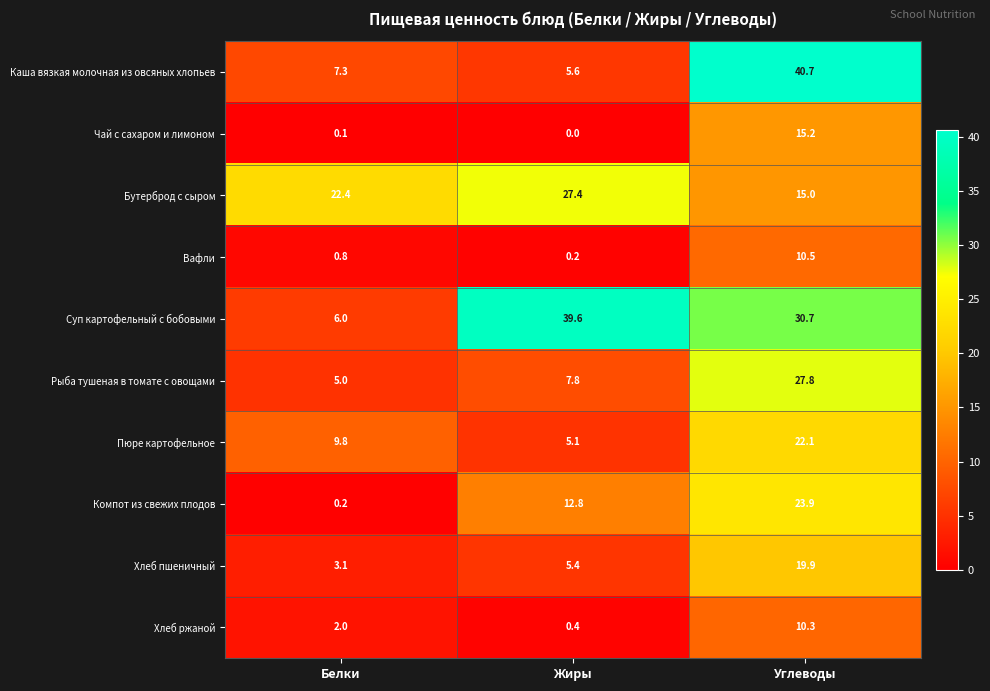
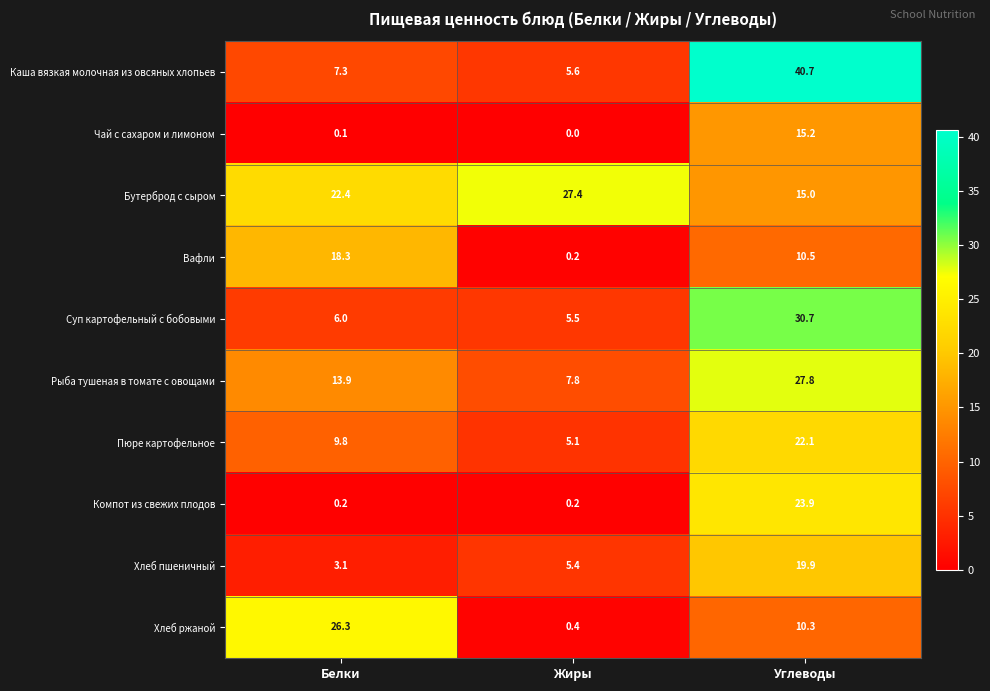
  {
    "Каша вязкая молочная из овсяных хлопьев": {
      "Белки": 7.3,
      "Жиры": 5.6,
      "Углеводы": 40.7
    },
    "Чай с сахаром и лимоном": {
      "Белки": 0.1,
      "Жиры": 0.0,
      "Углеводы": 15.2
    },
    "Бутерброд с сыром": {
      "Белки": 22.4,
      "Жиры": 27.4,
      "Углеводы": 15.0
    },
    "Вафли": {
-     "Белки": 0.8,
+     "Белки": 18.3,
      "Жиры": 0.2,
      "Углеводы": 10.5
    },
    "Суп картофельный с бобовыми": {
      "Белки": 6.0,
-     "Жиры": 39.6,
+     "Жиры": 5.5,
      "Углеводы": 30.7
    },
    "Рыба тушеная в томате с овощами": {
-     "Белки": 5.0,
+     "Белки": 13.9,
      "Жиры": 7.8,
      "Углеводы": 27.8
    },
    "Пюре картофельное": {
      "Белки": 9.8,
      "Жиры": 5.1,
      "Углеводы": 22.1
    },
    "Компот из свежих плодов": {
      "Белки": 0.2,
-     "Жиры": 12.8,
+     "Жиры": 0.2,
      "Углеводы": 23.9
    },
    "Хлеб пшеничный": {
      "Белки": 3.1,
      "Жиры": 5.4,
      "Углеводы": 19.9
    },
    "Хлеб ржаной": {
-     "Белки": 2.0,
+     "Белки": 26.3,
      "Жиры": 0.4,
      "Углеводы": 10.3
    }
  }
